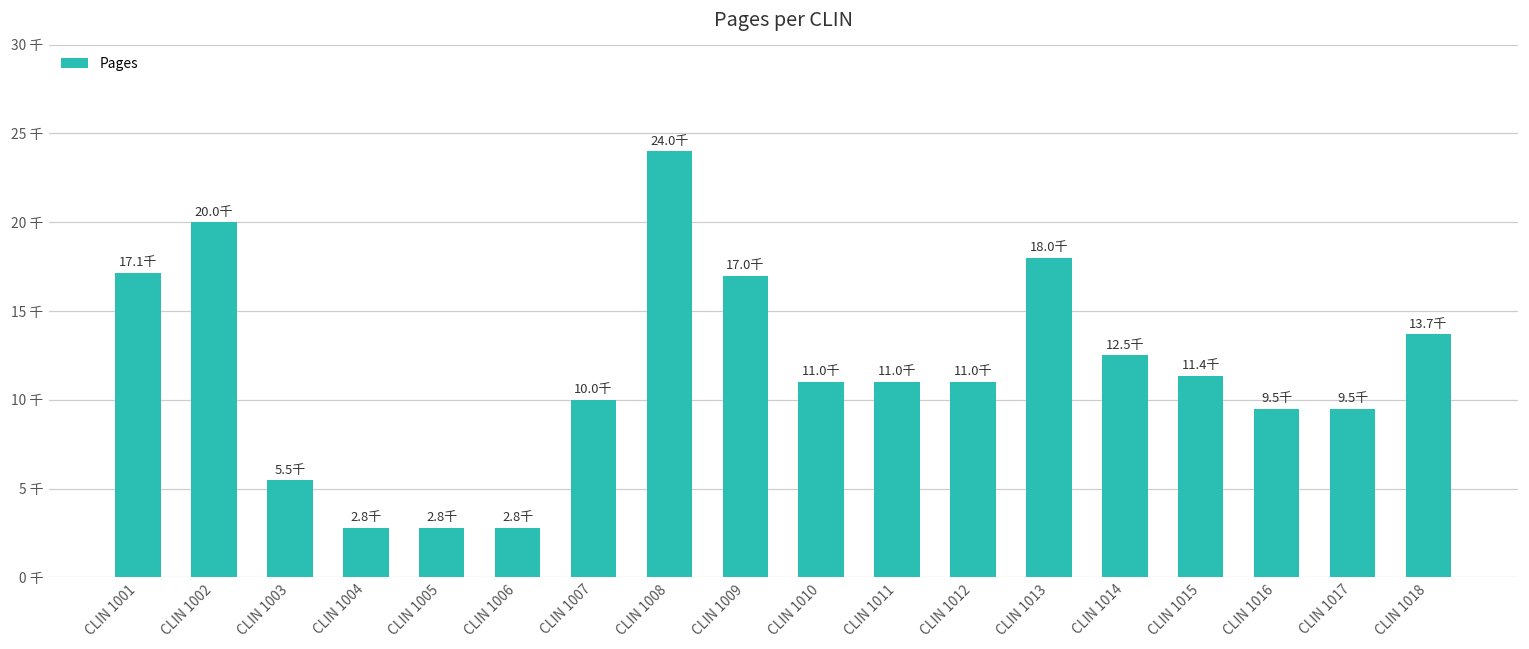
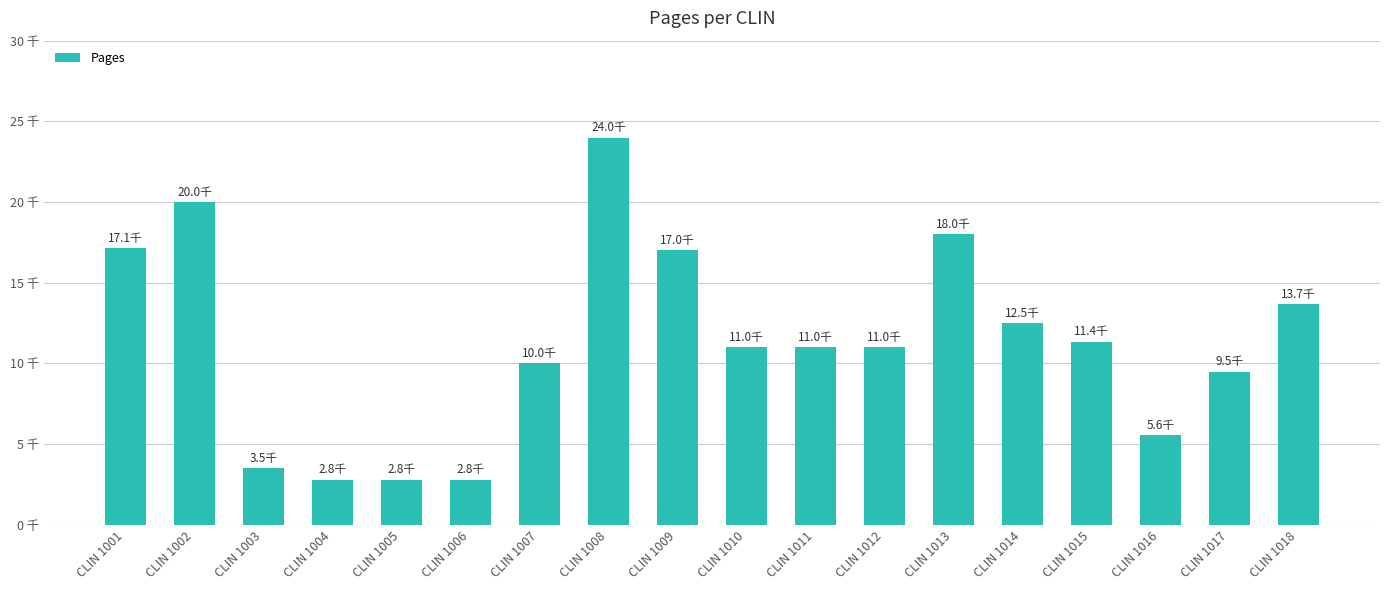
  {
-   "CLIN 1003": "5.5千",
-   "CLIN 1016": "9.5千"
+   "CLIN 1003": "3.5千",
+   "CLIN 1016": "5.6千"
  }
